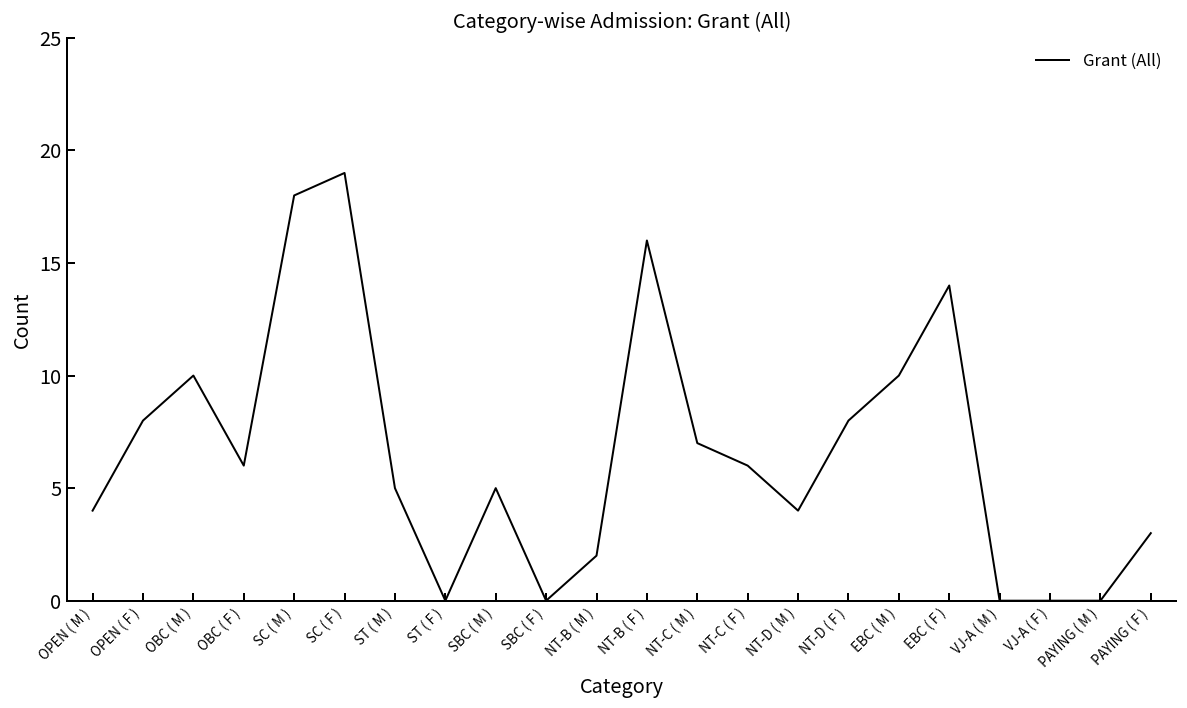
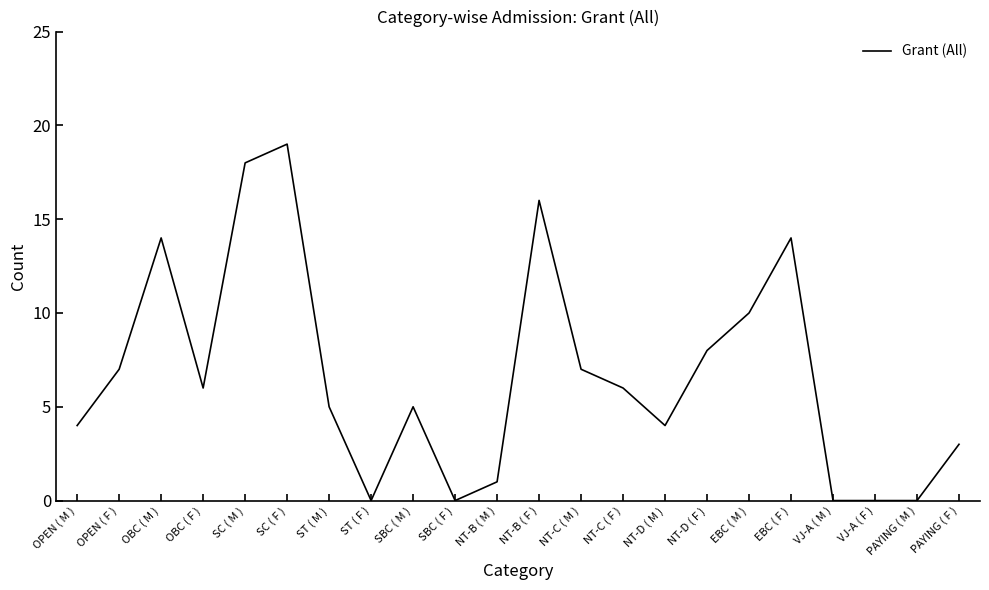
  {
    "OPEN ( M )": 4,
-   "OPEN ( F )": 8,
-   "OBC ( M )": 10,
+   "OPEN ( F )": 7,
+   "OBC ( M )": 14,
    "OBC ( F )": 6,
    "SC ( M )": 18,
    "SC ( F )": 19,
    "ST ( M )": 5,
    "ST ( F )": 0,
    "SBC ( M )": 5,
    "SBC ( F )": 0,
-   "NT-B ( M )": 2,
+   "NT-B ( M )": 1,
    "NT-B ( F )": 16,
    "NT-C ( M )": 7,
    "NT-C ( F )": 6,
    "NT-D ( M )": 4,
    "NT-D ( F )": 8,
    "EBC ( M )": 10,
    "EBC ( F )": 14,
    "VJ-A ( M )": 0,
    "VJ-A ( F )": 0,
    "PAYING ( M )": 0,
    "PAYING ( F )": 3
  }
